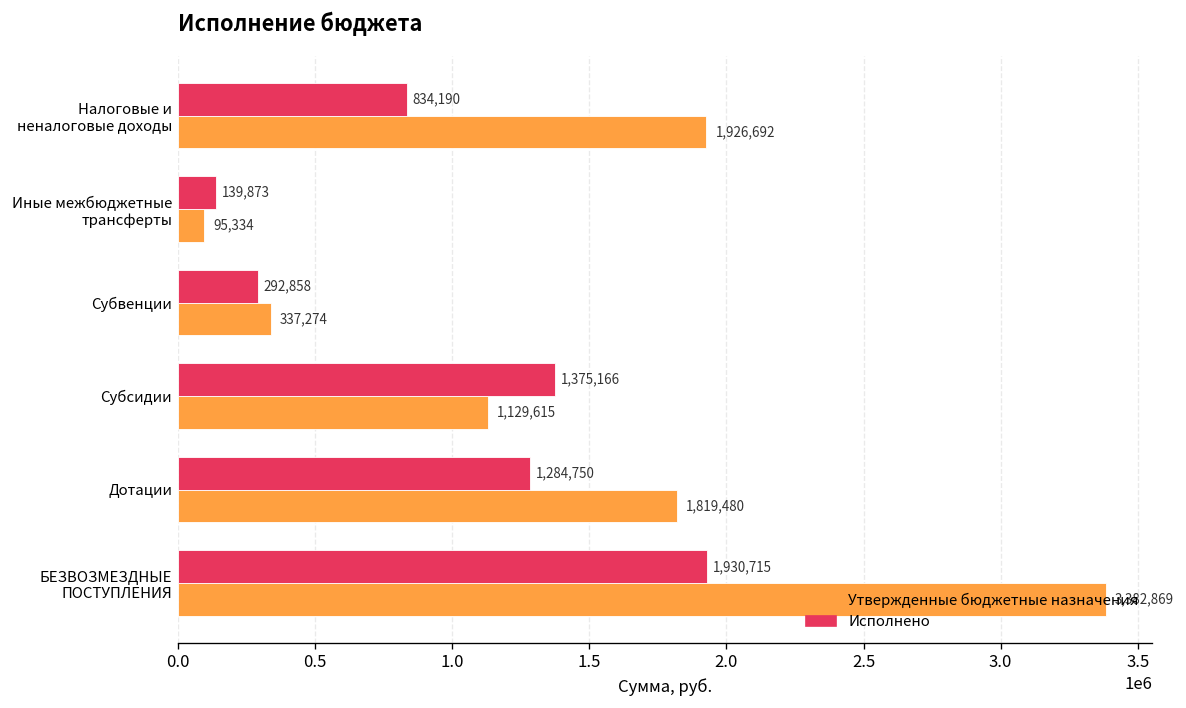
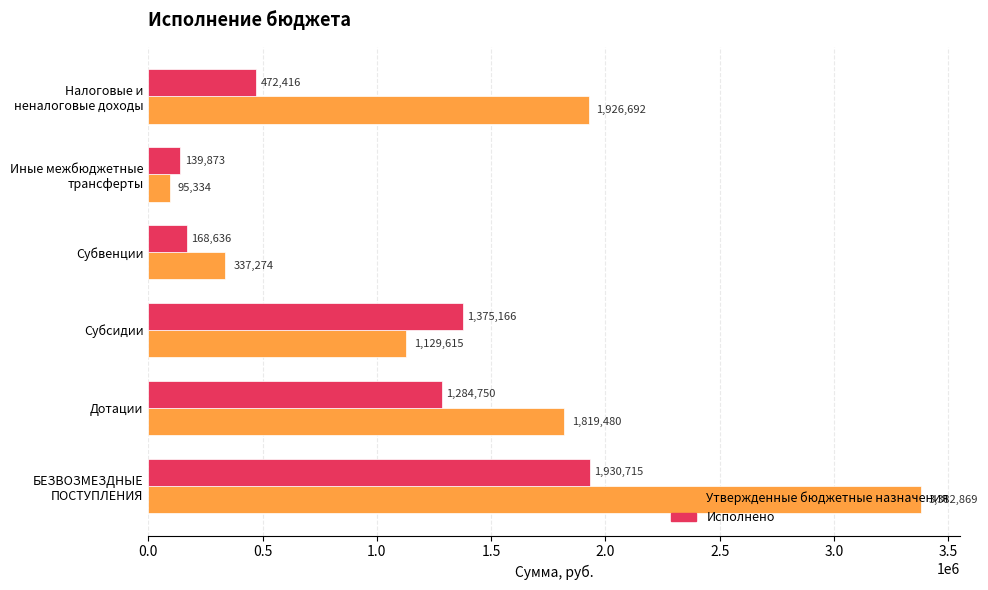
  {
    "Утвержденные бюджетные назначения": {
      "Налоговые и неналоговые доходы": "1,926,692",
      "Иные межбюджетные трансферты": "95,334",
      "Субвенции": "337,274",
      "Субсидии": "1,129,615",
      "Дотации": "1,819,480",
      "БЕЗВОЗМЕЗДНЫЕ ПОСТУПЛЕНИЯ": "3,382,869"
    },
    "Исполнено": {
-     "Налоговые и неналоговые доходы": "834,190",
+     "Налоговые и неналоговые доходы": "472,416",
      "Иные межбюджетные трансферты": "139,873",
-     "Субвенции": "292,858",
+     "Субвенции": "168,636",
      "Субсидии": "1,375,166",
      "Дотации": "1,284,750",
      "БЕЗВОЗМЕЗДНЫЕ ПОСТУПЛЕНИЯ": "1,930,715"
    }
  }
